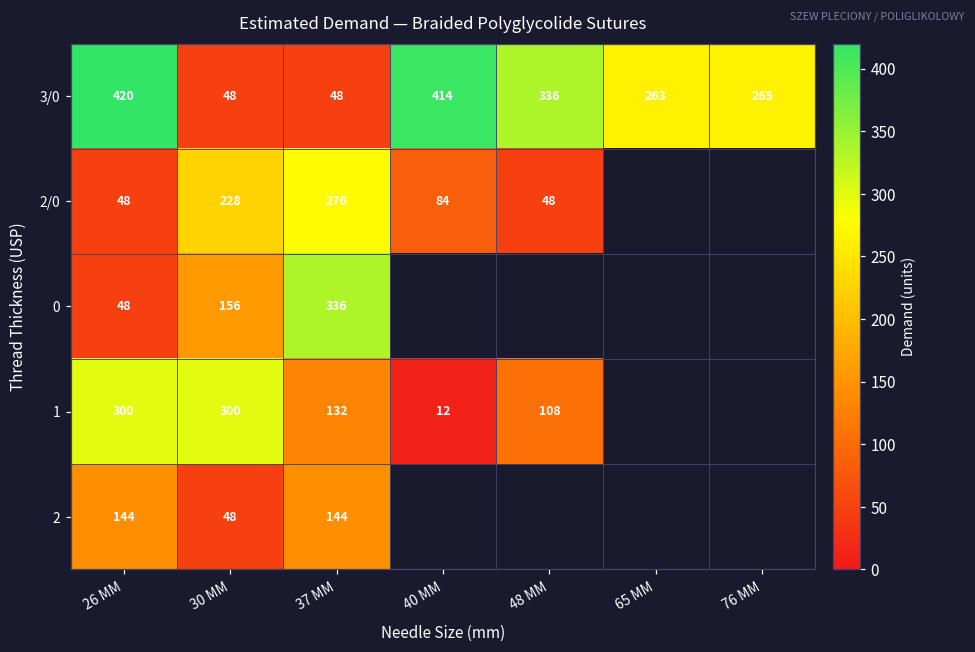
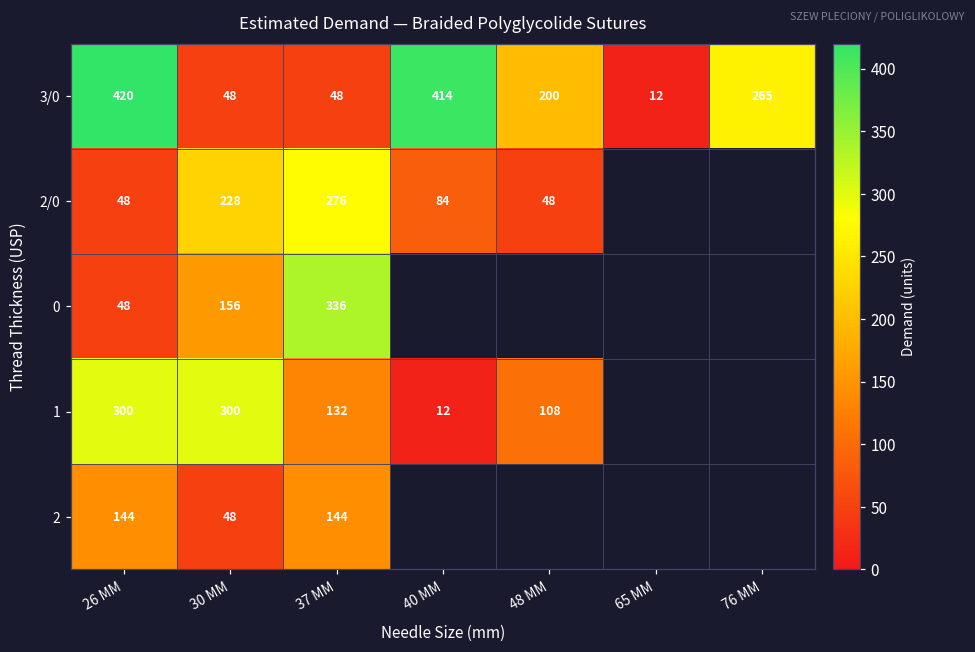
  {
    "3/0": {
      "26 MM": 420,
      "30 MM": 48,
      "37 MM": 48,
      "40 MM": 414,
-     "48 MM": 336,
-     "65 MM": 263,
+     "48 MM": 200,
+     "65 MM": 12,
      "76 MM": 265
    },
    "2/0": {
      "26 MM": 48,
      "30 MM": 228,
      "37 MM": 276,
      "40 MM": 84,
      "48 MM": 48
    },
    "0": {
      "26 MM": 48,
      "30 MM": 156,
      "37 MM": 336
    },
    "1": {
      "26 MM": 300,
      "30 MM": 300,
      "37 MM": 132,
      "40 MM": 12,
      "48 MM": 108
    },
    "2": {
      "26 MM": 144,
      "30 MM": 48,
      "37 MM": 144
    }
  }
